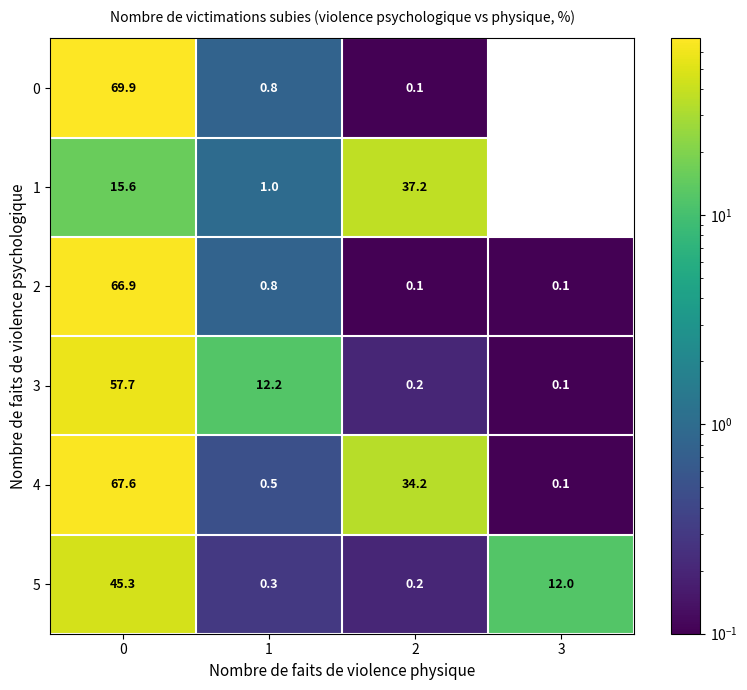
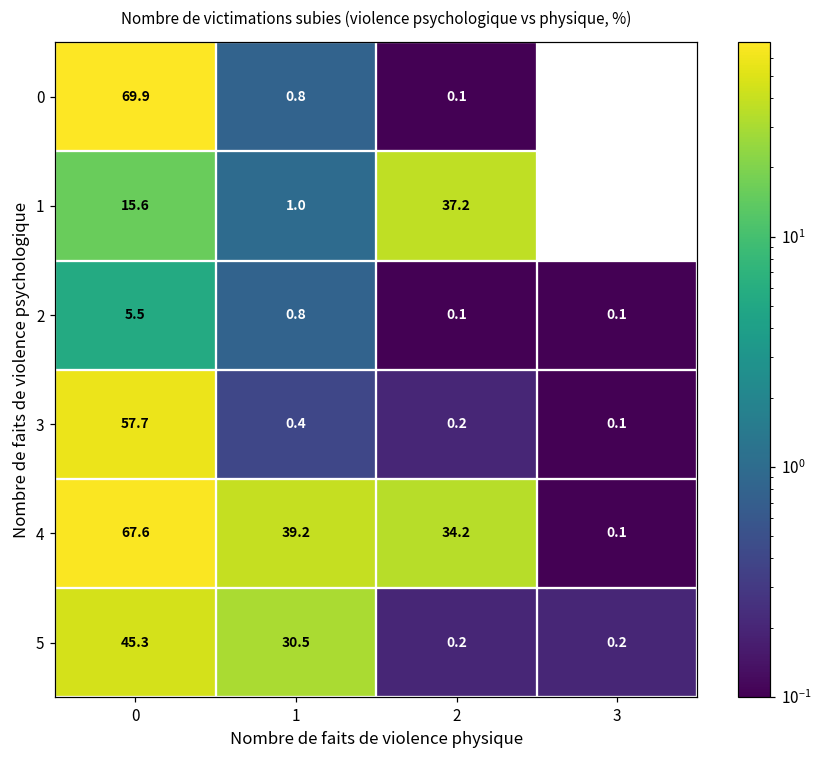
  {
    "0": {
      "0": 69.9,
      "1": 0.8,
      "2": 0.1
    },
    "1": {
      "0": 15.6,
      "1": 1.0,
      "2": 37.2
    },
    "2": {
-     "0": 66.9,
+     "0": 5.5,
      "1": 0.8,
      "2": 0.1,
      "3": 0.1
    },
    "3": {
      "0": 57.7,
-     "1": 12.2,
+     "1": 0.4,
      "2": 0.2,
      "3": 0.1
    },
    "4": {
      "0": 67.6,
-     "1": 0.5,
+     "1": 39.2,
      "2": 34.2,
      "3": 0.1
    },
    "5": {
      "0": 45.3,
-     "1": 0.3,
+     "1": 30.5,
      "2": 0.2,
-     "3": 12.0
+     "3": 0.2
    }
  }
